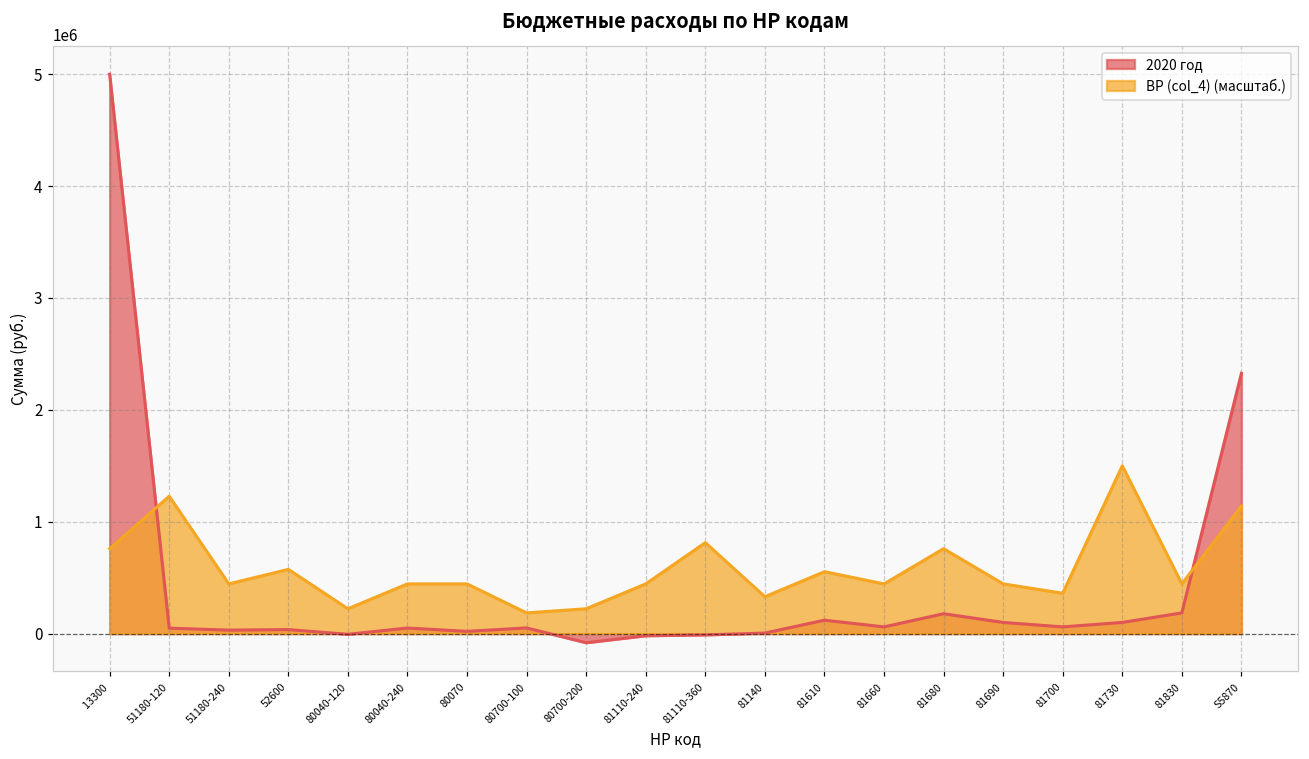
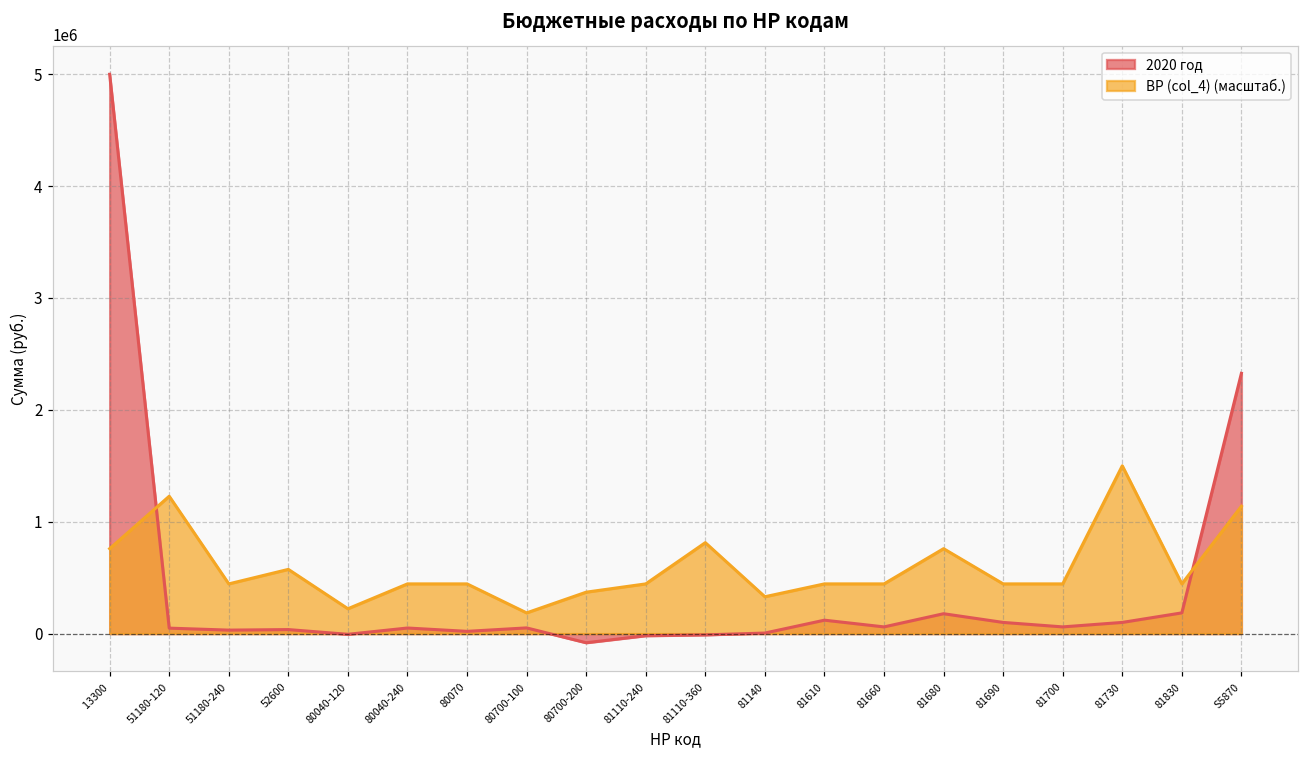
  {
    "ВР (col_4) (масштаб.)": {
      "13300": 760000,
      "51180-120": 1230000,
      "51180-240": 440000,
      "52600": 570000,
      "80040-120": 220000,
      "80040-240": 440000,
      "80070": 440000,
      "80700-100": 190000,
-     "80700-200": 220000,
+     "80700-200": 370000,
      "81110-240": 440000,
      "81110-360": 810000,
      "81140": 330000,
-     "81610": 550000,
+     "81610": 440000,
      "81660": 440000,
      "81680": 760000,
      "81690": 440000,
-     "81700": 360000,
+     "81700": 440000,
      "81730": 1500000,
      "81830": 440000,
      "S5870": 1140000
    }
  }
